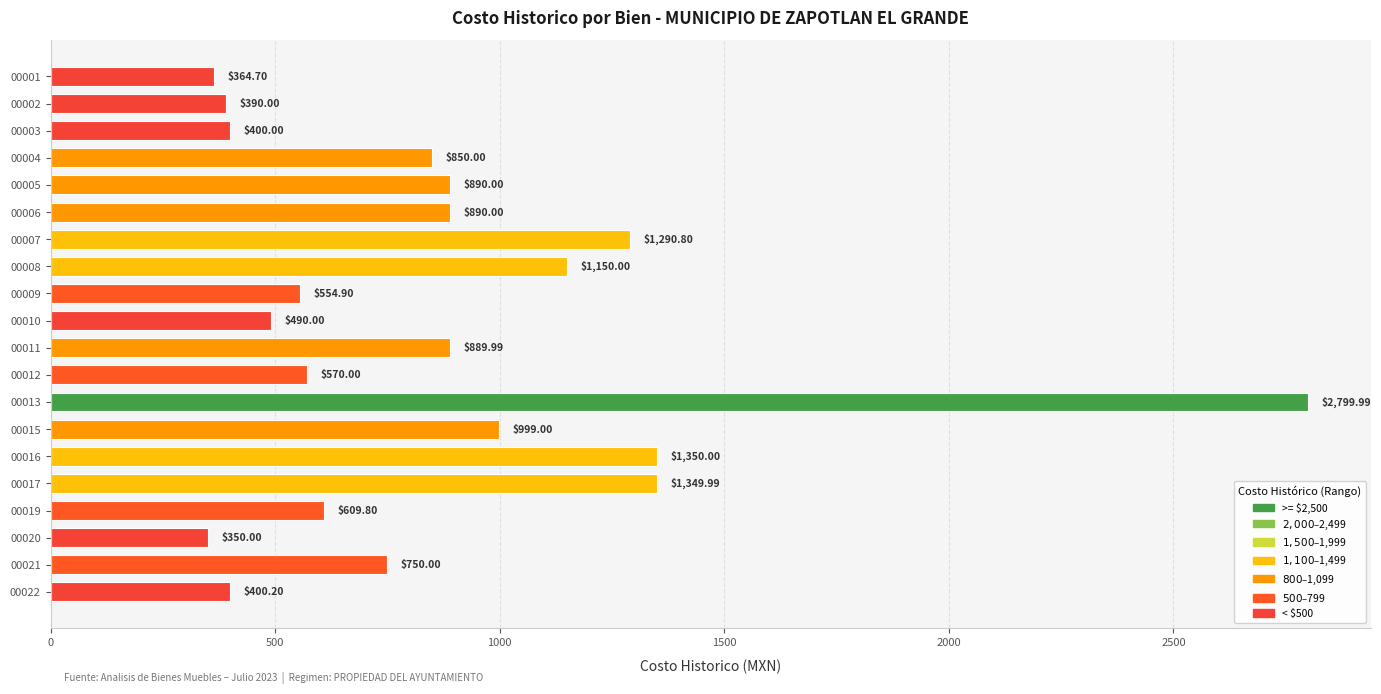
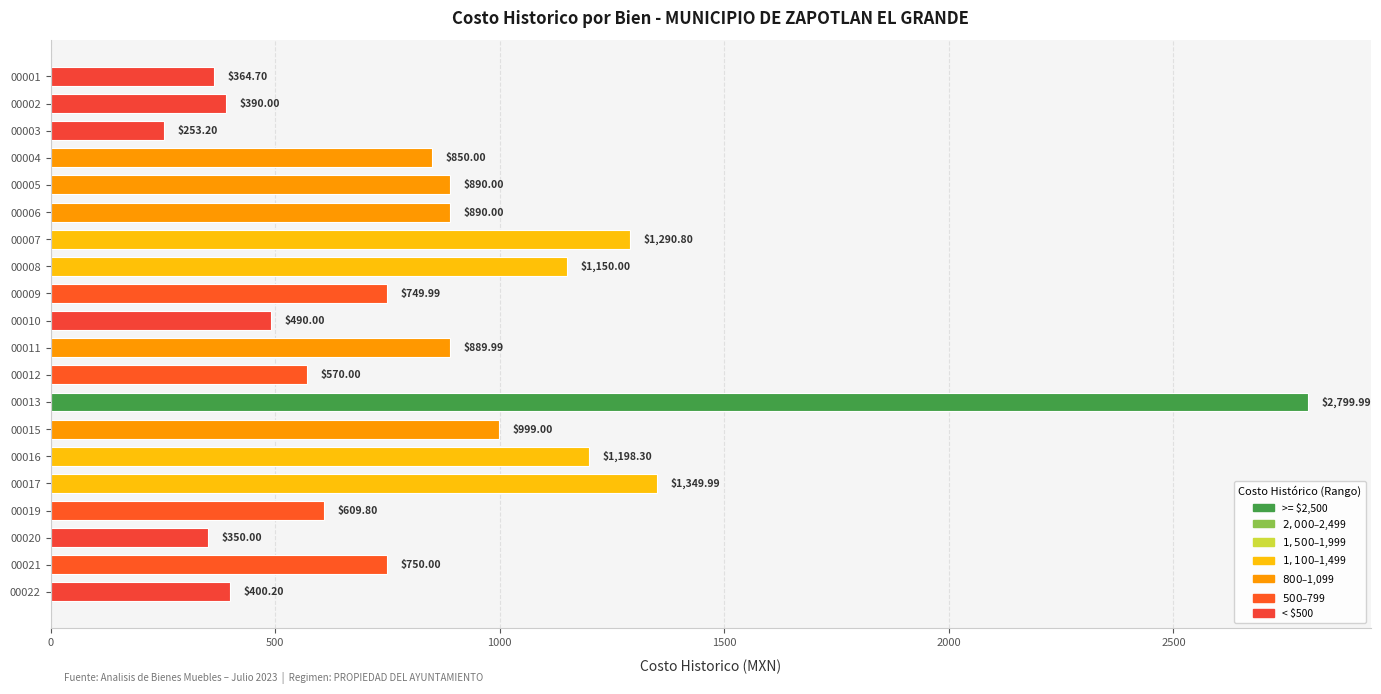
  {
    "00001": "$364.70",
    "00002": "$390.00",
-   "00003": "$400.00",
+   "00003": "$253.20",
    "00004": "$850.00",
    "00005": "$890.00",
    "00006": "$890.00",
    "00007": "$1,290.80",
    "00008": "$1,150.00",
-   "00009": "$554.90",
+   "00009": "$749.99",
    "00010": "$490.00",
    "00011": "$889.99",
    "00012": "$570.00",
    "00013": "$2,799.99",
    "00015": "$999.00",
-   "00016": "$1,350.00",
+   "00016": "$1,198.30",
    "00017": "$1,349.99",
    "00019": "$609.80",
    "00020": "$350.00",
    "00021": "$750.00",
    "00022": "$400.20"
  }
